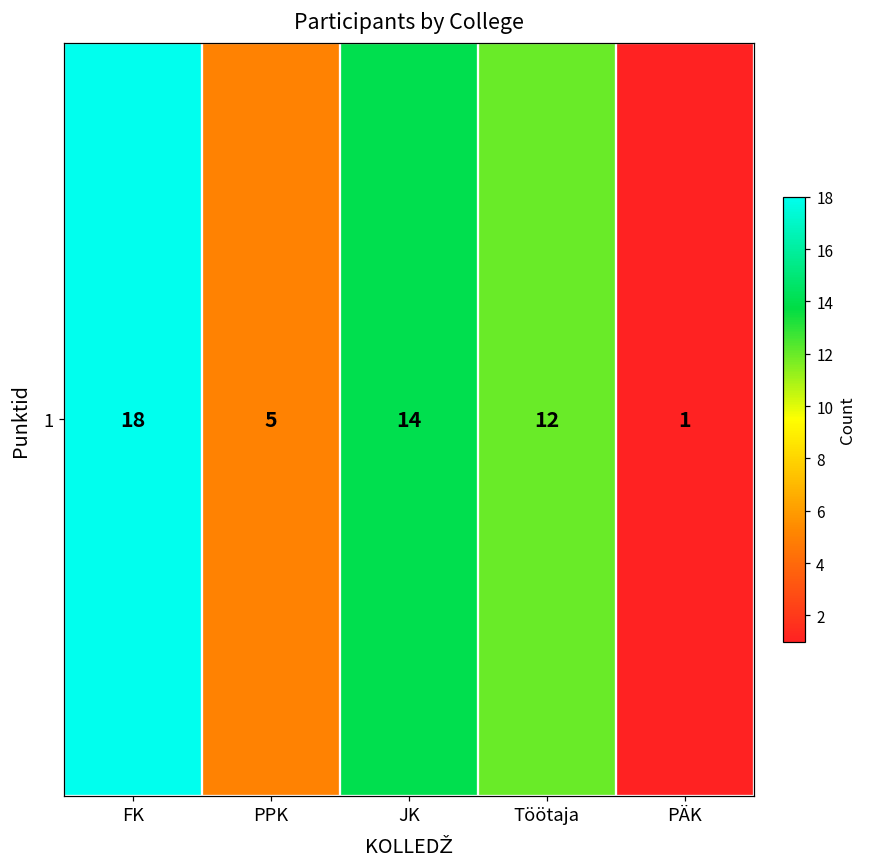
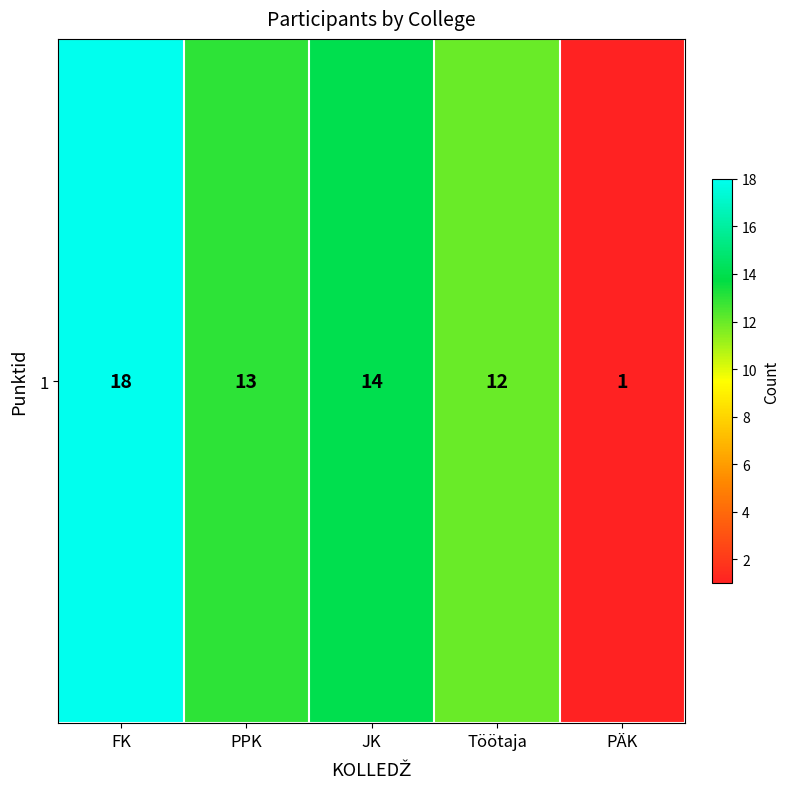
  {
    "1": {
      "FK": 18,
-     "PPK": 5,
+     "PPK": 13,
      "JK": 14,
      "Töötaja": 12,
      "PÄK": 1
    }
  }
